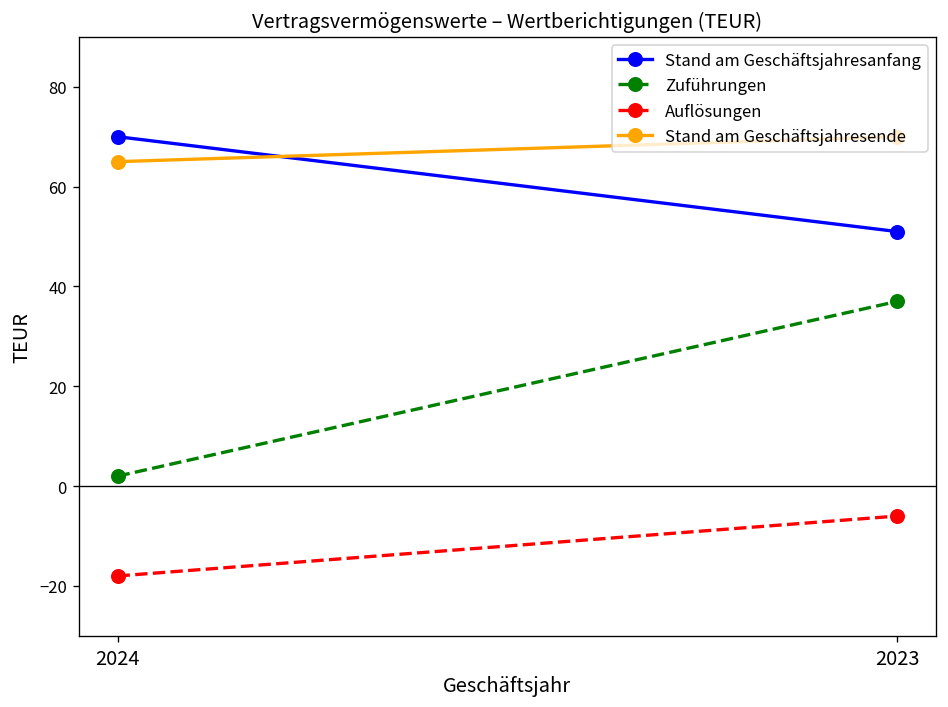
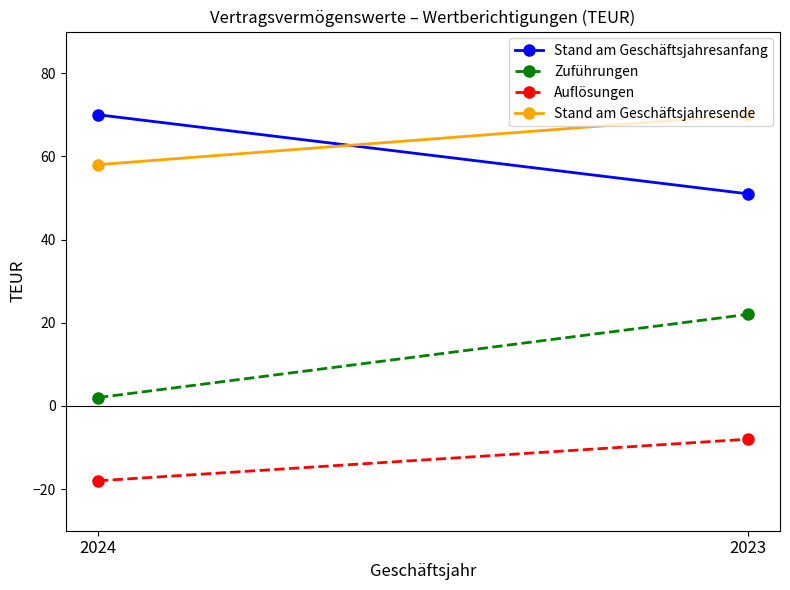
  {
    "Stand am Geschäftsjahresanfang": {
      "2024": 70,
      "2023": 51
    },
    "Zuführungen": {
      "2024": 2,
-     "2023": 37
+     "2023": 22
    },
    "Auflösungen": {
      "2024": -18,
-     "2023": -6
+     "2023": -8
    },
    "Stand am Geschäftsjahresende": {
-     "2024": 65
+     "2024": 58
    }
  }
